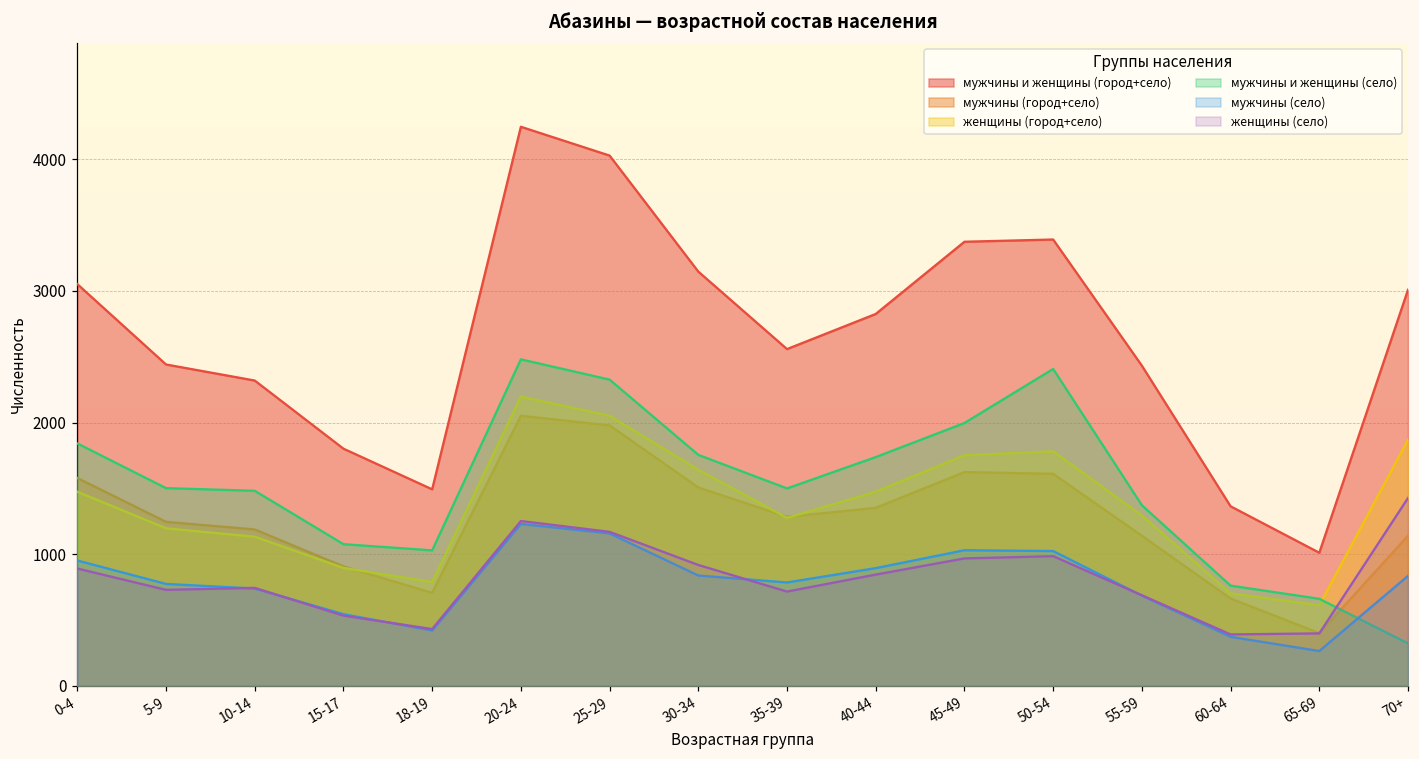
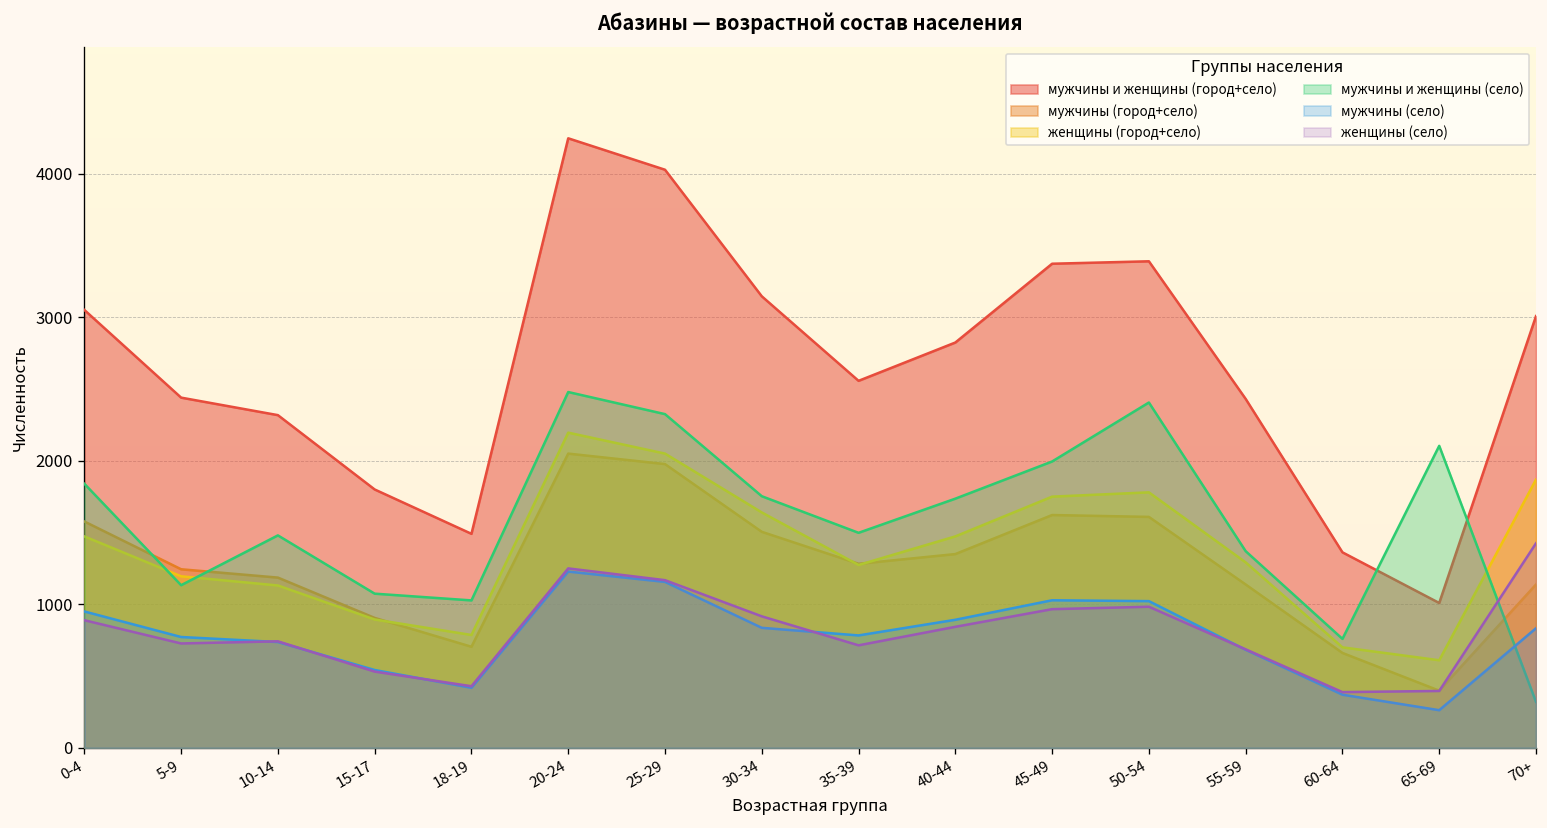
  {
    "мужчины и женщины (село)": {
      "0-4": 1840,
-     "5-9": 1500,
+     "5-9": 1130,
      "10-14": 1480,
      "15-17": 1080,
      "18-19": 1030,
      "20-24": 2480,
      "25-29": 2330,
      "30-34": 1750,
      "35-39": 1500,
      "40-44": 1740,
      "45-49": 2000,
      "50-54": 2410,
      "55-59": 1370,
      "60-64": 760,
-     "65-69": 660,
+     "65-69": 2110,
      "70+": 320
    }
  }
